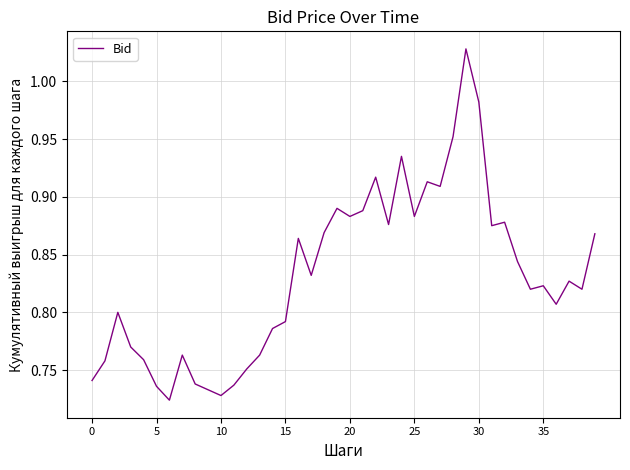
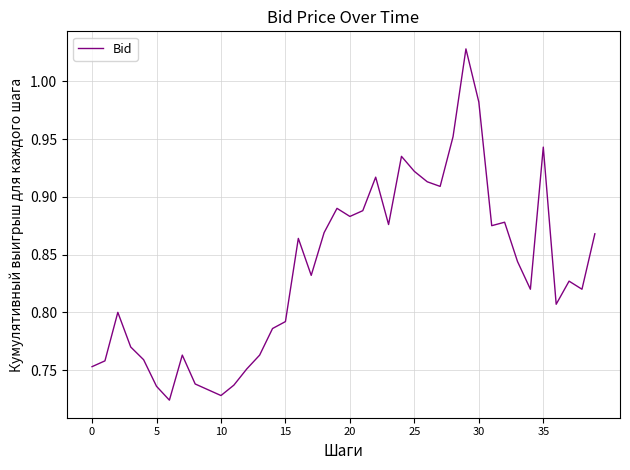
  {
-   "0": 0.741,
+   "0": 0.753,
    "5": 0.736,
    "10": 0.728,
    "15": 0.792,
    "20": 0.883,
-   "25": 0.883,
+   "25": 0.922,
    "30": 0.982,
-   "35": 0.823
+   "35": 0.943
  }
